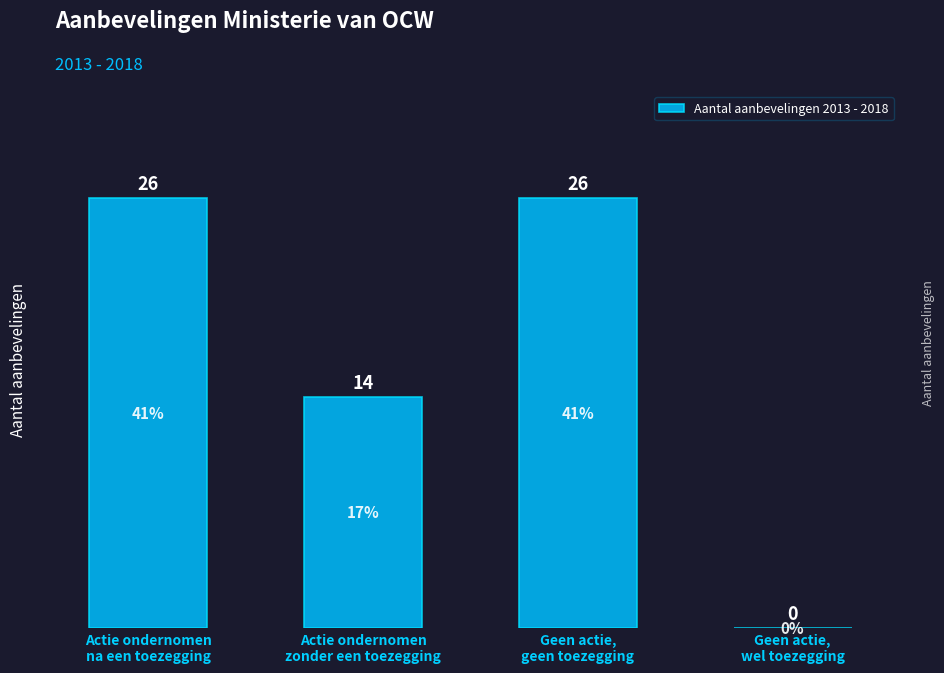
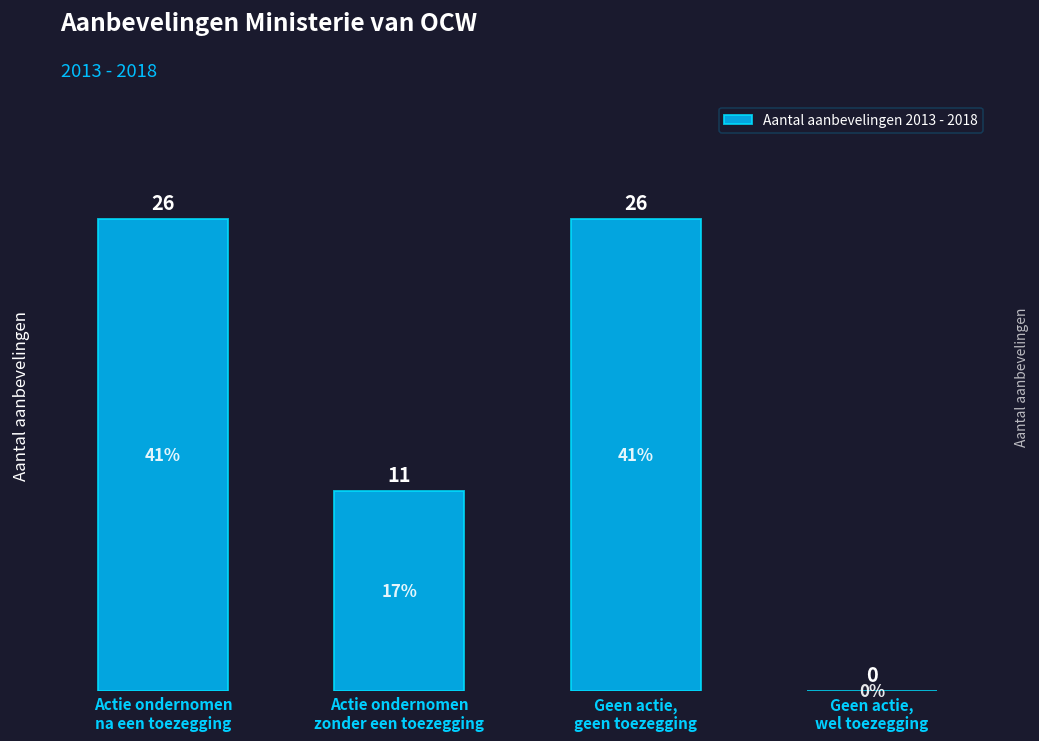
  {
    "Actie ondernomen na een toezegging": "26",
-   "Actie ondernomen zonder een toezegging": "14",
+   "Actie ondernomen zonder een toezegging": "11",
    "Geen actie, geen toezegging": "26",
    "Geen actie, wel toezegging": "0%"
  }
